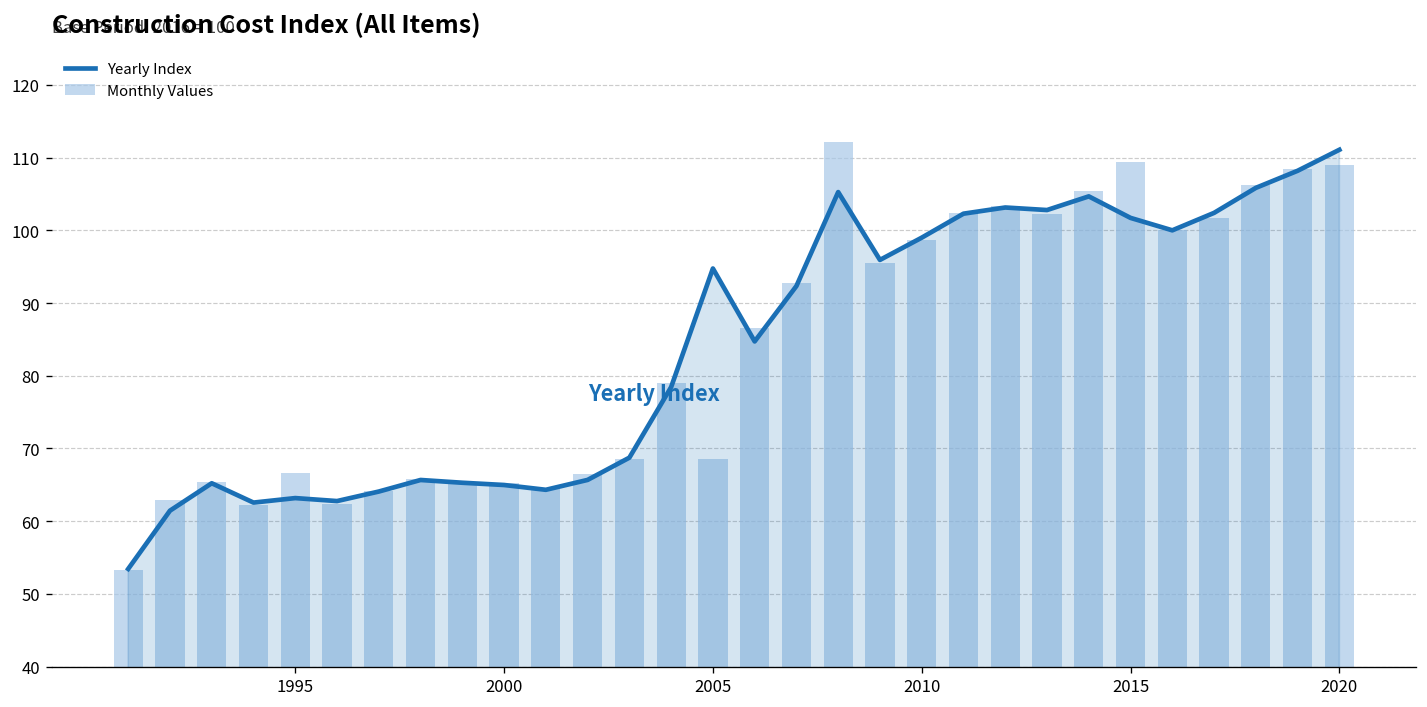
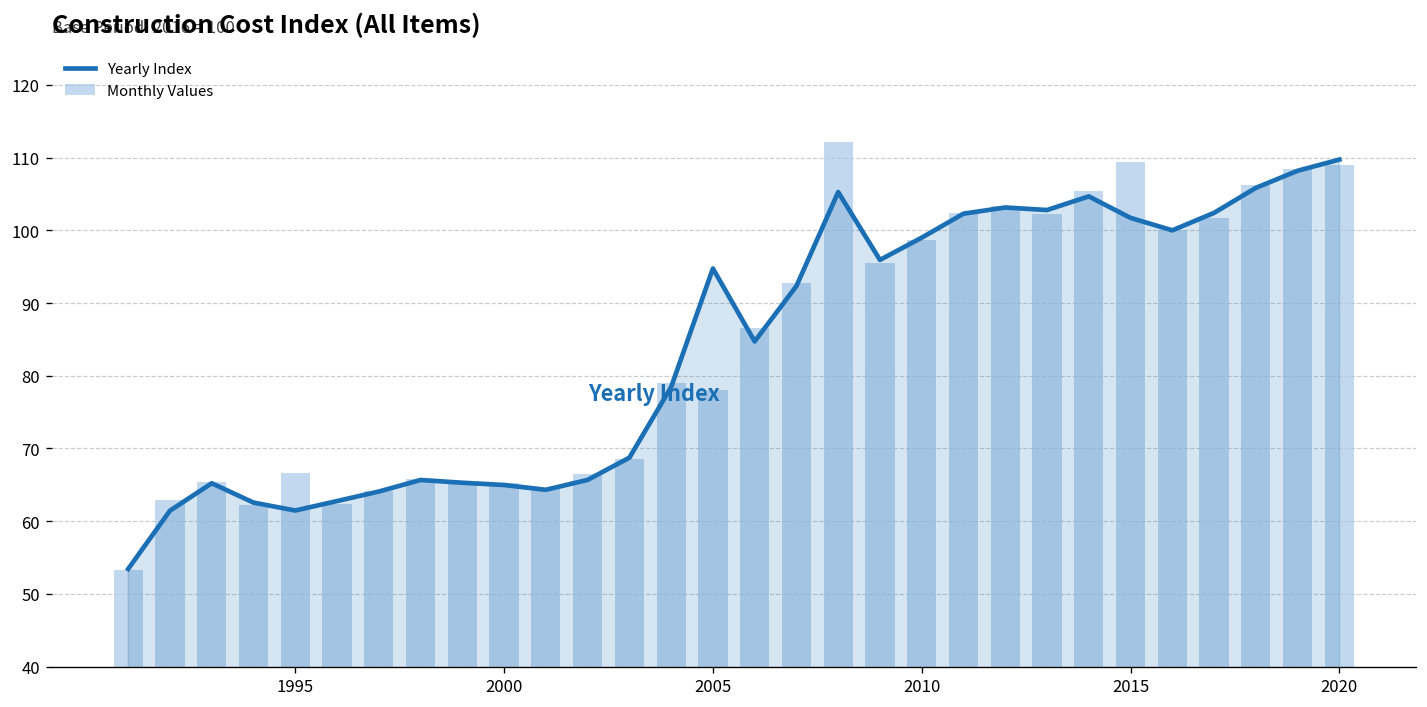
  {
    "Yearly Index": {
-     "1995": 63,
+     "1995": 61,
      "2000": 65,
      "2005": 95,
      "2010": 99,
      "2015": 102,
-     "2020": 111
+     "2020": 110
    },
    "Monthly Values": {
      "1995": 67,
      "2000": 65,
-     "2005": 69,
+     "2005": 78,
      "2010": 99,
      "2015": 109,
      "2020": 109
    }
  }
